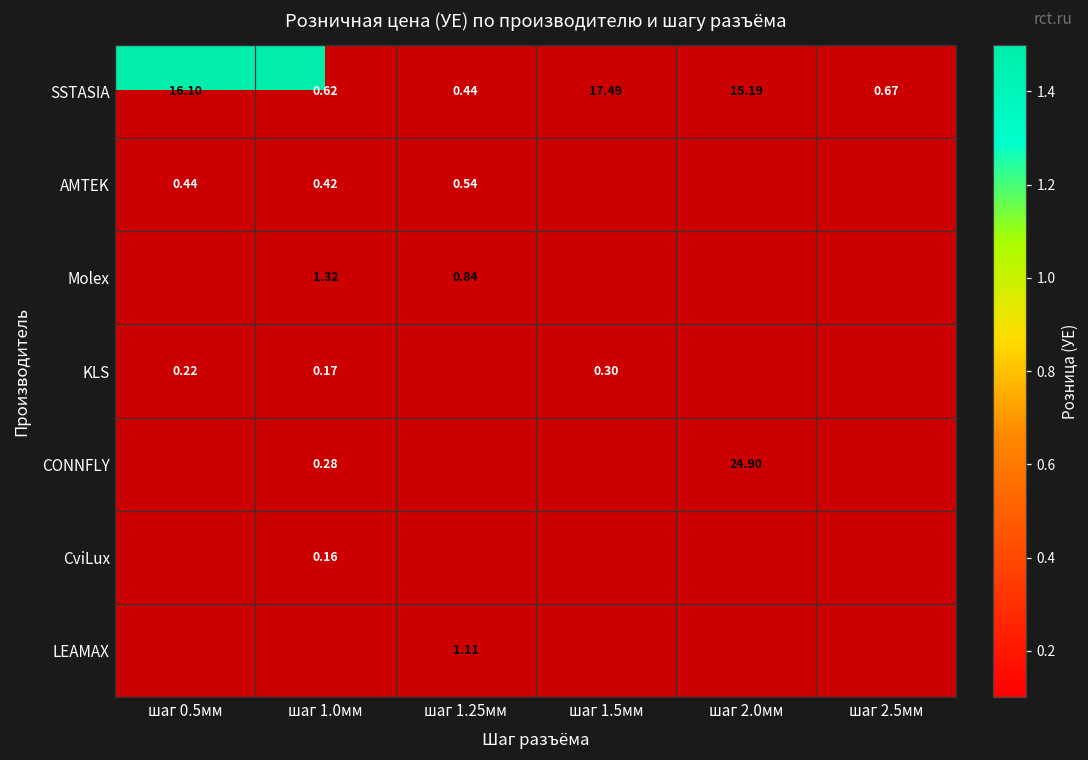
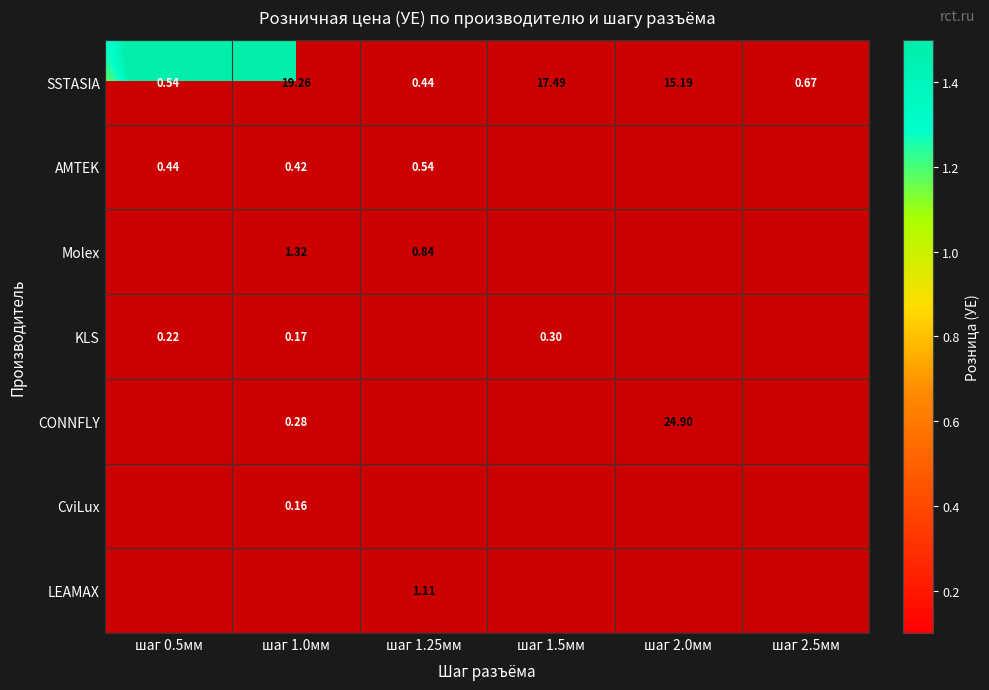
  {
    "SSTASIA": {
-     "шаг 0.5мм": 16.10,
-     "шаг 1.0мм": 0.62,
+     "шаг 0.5мм": 0.54,
+     "шаг 1.0мм": 19.26,
      "шаг 1.25мм": 0.44,
      "шаг 1.5мм": 17.49,
      "шаг 2.0мм": 15.19,
      "шаг 2.5мм": 0.67
    },
    "AMTEK": {
      "шаг 0.5мм": 0.44,
      "шаг 1.0мм": 0.42,
      "шаг 1.25мм": 0.54
    },
    "Molex": {
      "шаг 1.0мм": 1.32,
      "шаг 1.25мм": 0.84
    },
    "KLS": {
      "шаг 0.5мм": 0.22,
      "шаг 1.0мм": 0.17,
      "шаг 1.5мм": 0.30
    },
    "CONNFLY": {
      "шаг 1.0мм": 0.28,
      "шаг 2.0мм": 24.90
    },
    "CviLux": {
      "шаг 1.0мм": 0.16
    },
    "LEAMAX": {
      "шаг 1.25мм": 1.11
    }
  }
